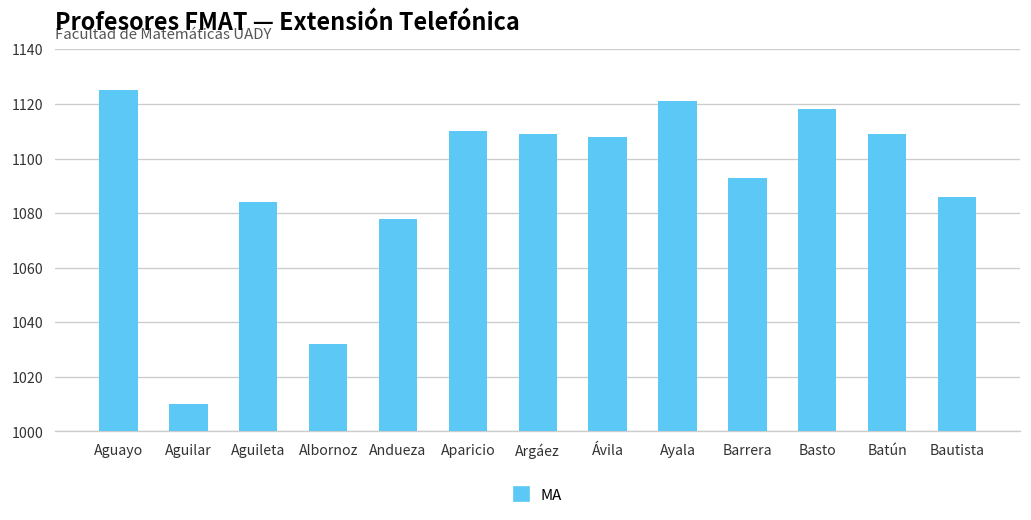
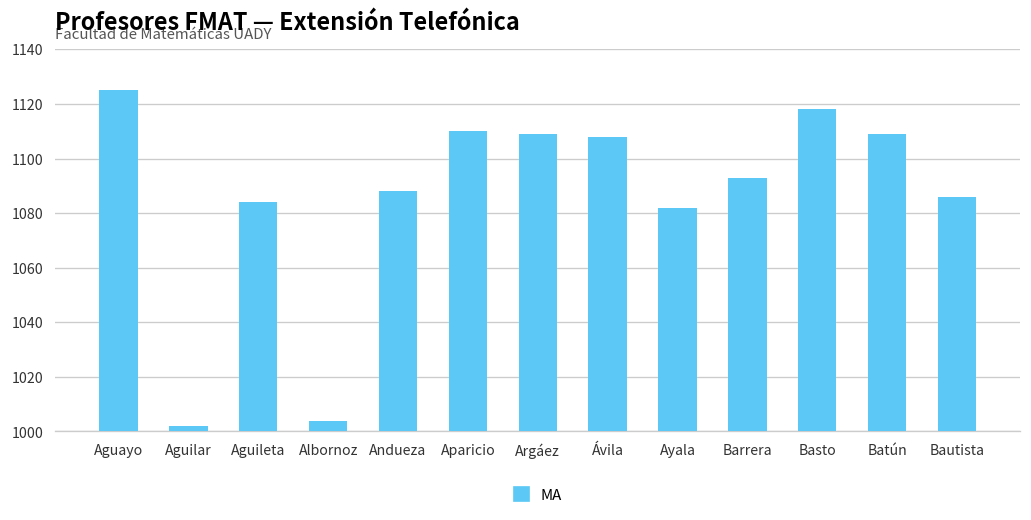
  {
    "Aguayo": 1125,
-   "Aguilar": 1010,
+   "Aguilar": 1002,
    "Aguileta": 1084,
-   "Albornoz": 1032,
-   "Andueza": 1078,
+   "Albornoz": 1004,
+   "Andueza": 1088,
    "Aparicio": 1110,
    "Argáez": 1109,
    "Ávila": 1108,
-   "Ayala": 1121,
+   "Ayala": 1082,
    "Barrera": 1093,
    "Basto": 1118,
    "Batún": 1109,
    "Bautista": 1086
  }
